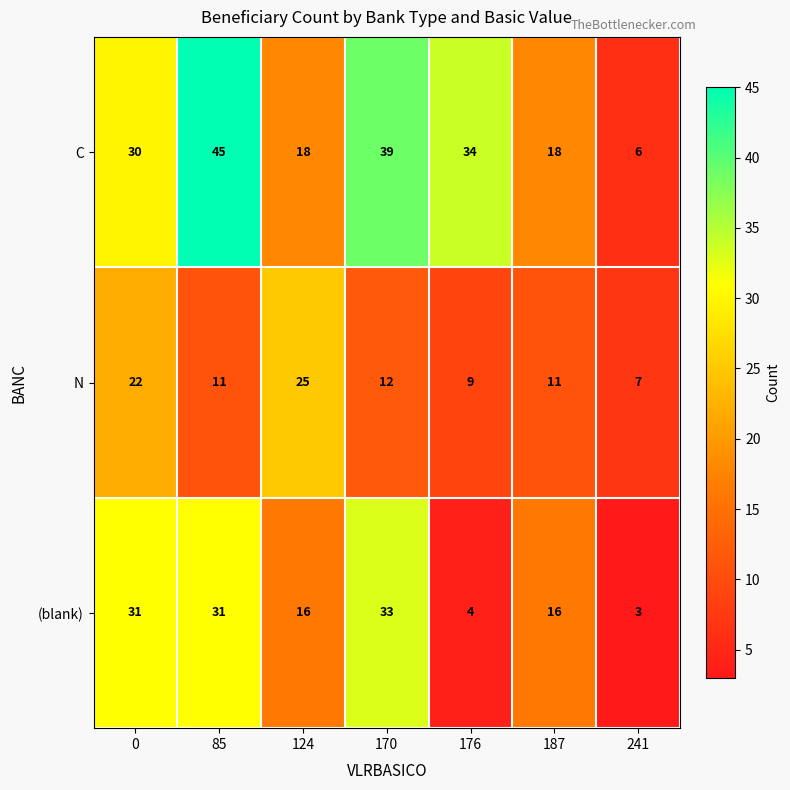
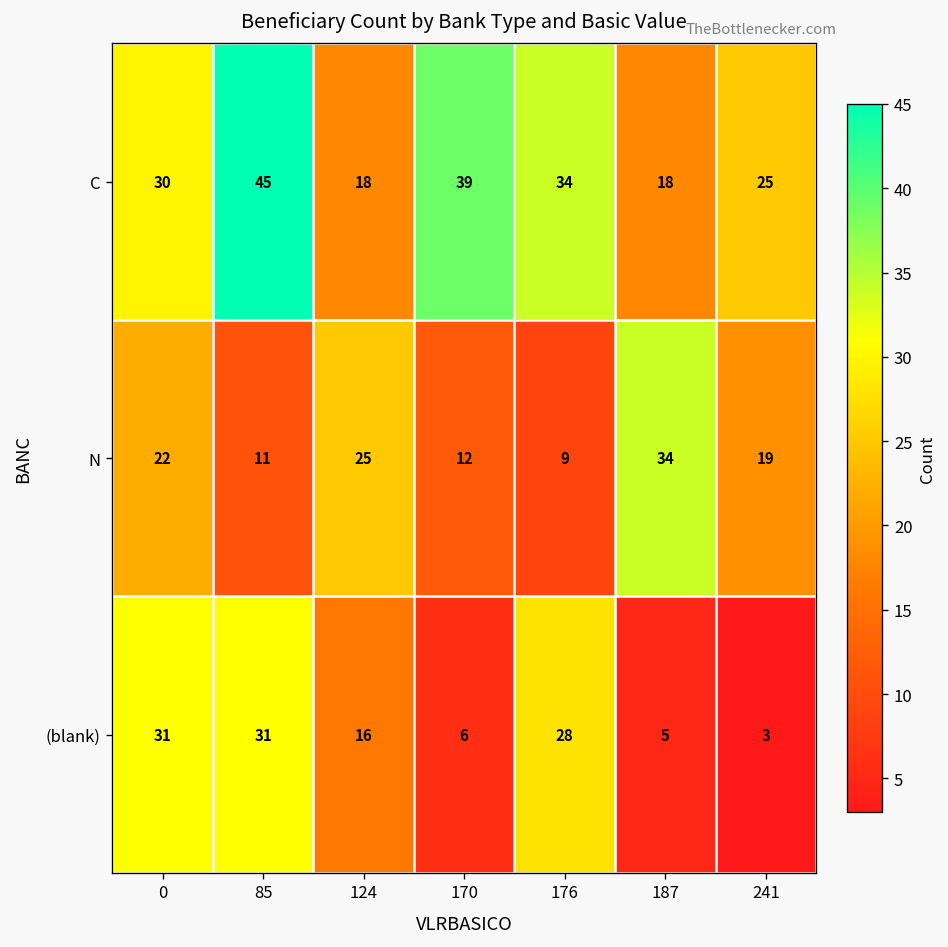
  {
    "C": {
      "0": 30,
      "85": 45,
      "124": 18,
      "170": 39,
      "176": 34,
      "187": 18,
-     "241": 6
+     "241": 25
    },
    "N": {
      "0": 22,
      "85": 11,
      "124": 25,
      "170": 12,
      "176": 9,
-     "187": 11,
-     "241": 7
+     "187": 34,
+     "241": 19
    },
    "(blank)": {
      "0": 31,
      "85": 31,
      "124": 16,
-     "170": 33,
-     "176": 4,
-     "187": 16,
+     "170": 6,
+     "176": 28,
+     "187": 5,
      "241": 3
    }
  }
